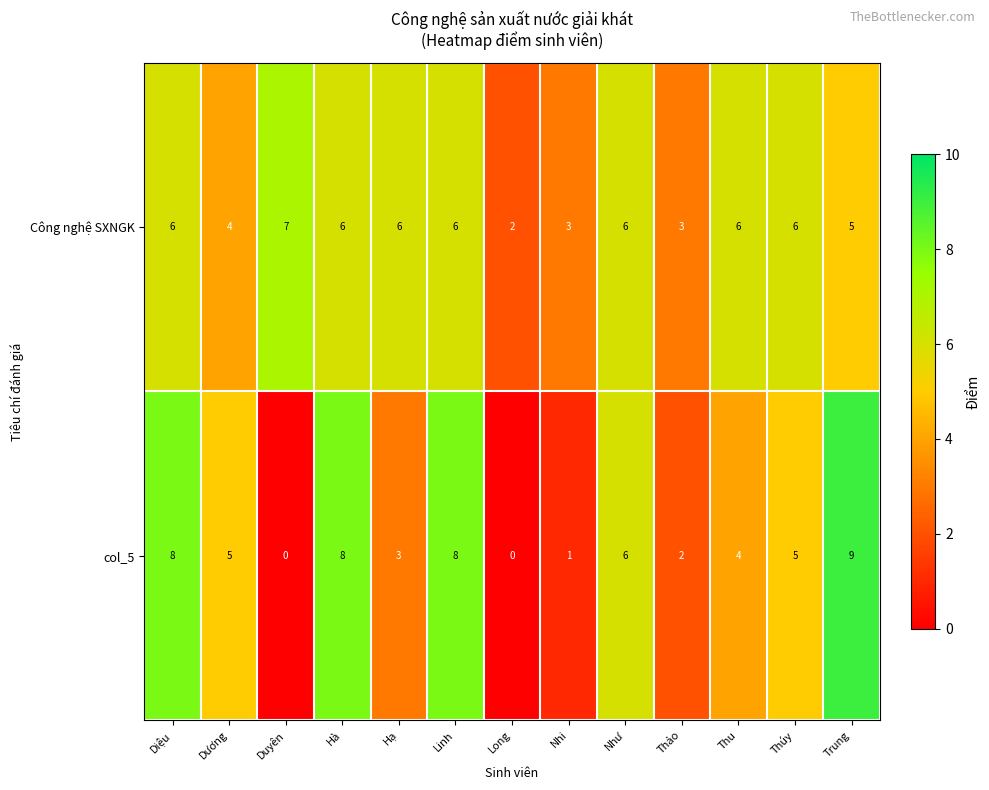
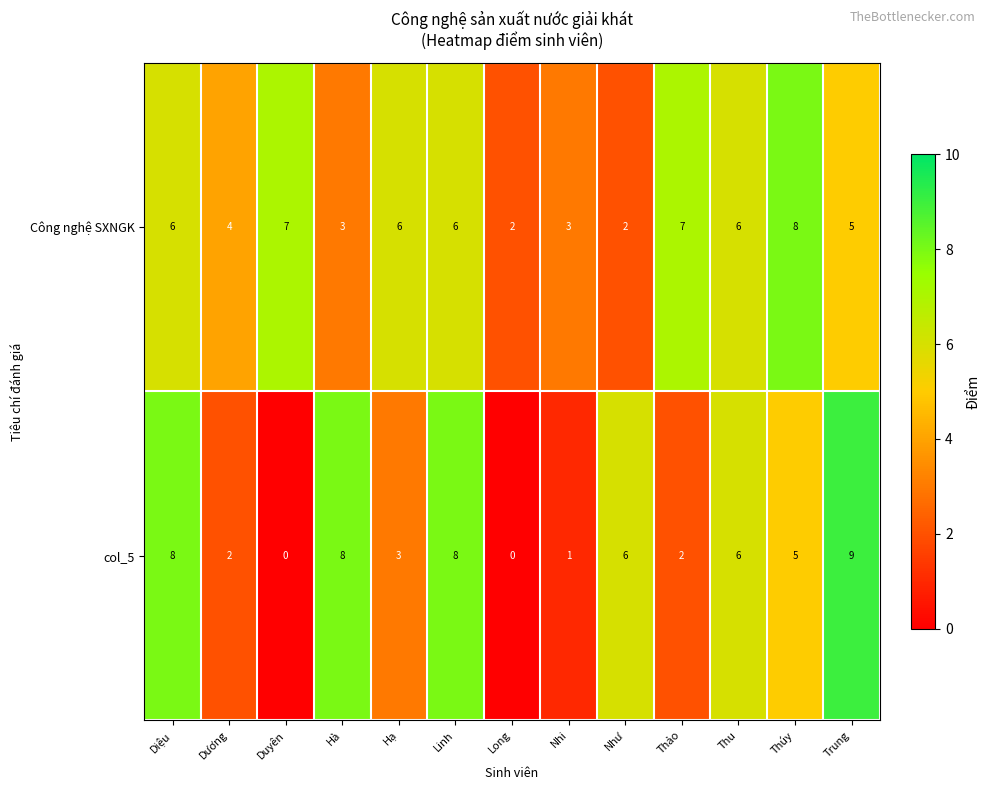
  {
    "Công nghệ SXNGK": {
      "Diệu": 6,
      "Dương": 4,
      "Duyên": 7,
-     "Hà": 6,
+     "Hà": 3,
      "Hạ": 6,
      "Linh": 6,
      "Long": 2,
      "Nhi": 3,
-     "Như": 6,
-     "Thảo": 3,
+     "Như": 2,
+     "Thảo": 7,
      "Thu": 6,
-     "Thúy": 6,
+     "Thúy": 8,
      "Trung": 5
    },
    "col_5": {
      "Diệu": 8,
-     "Dương": 5,
+     "Dương": 2,
      "Duyên": 0,
      "Hà": 8,
      "Hạ": 3,
      "Linh": 8,
      "Long": 0,
      "Nhi": 1,
      "Như": 6,
      "Thảo": 2,
-     "Thu": 4,
+     "Thu": 6,
      "Thúy": 5,
      "Trung": 9
    }
  }
